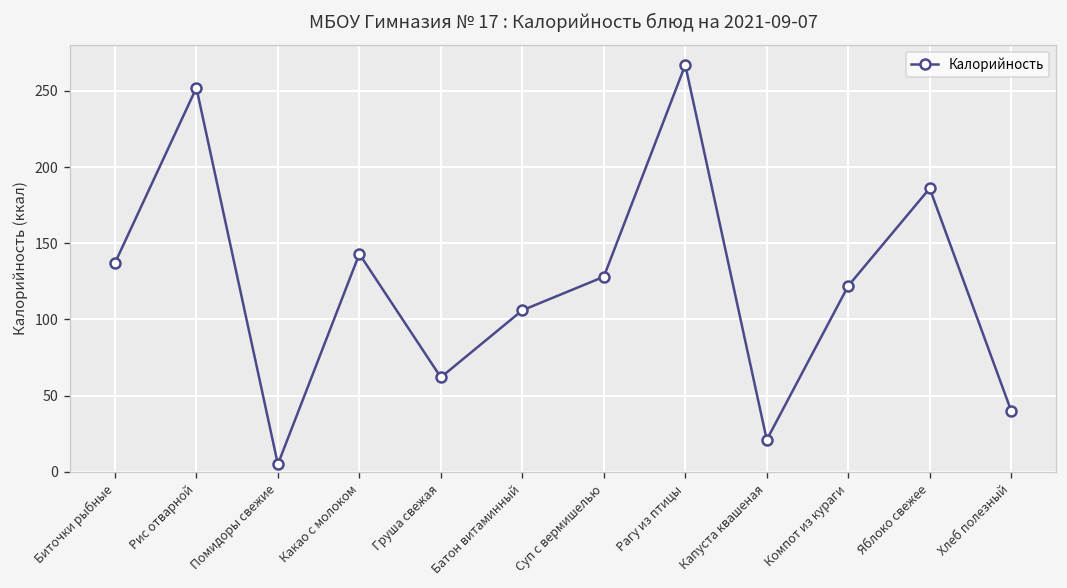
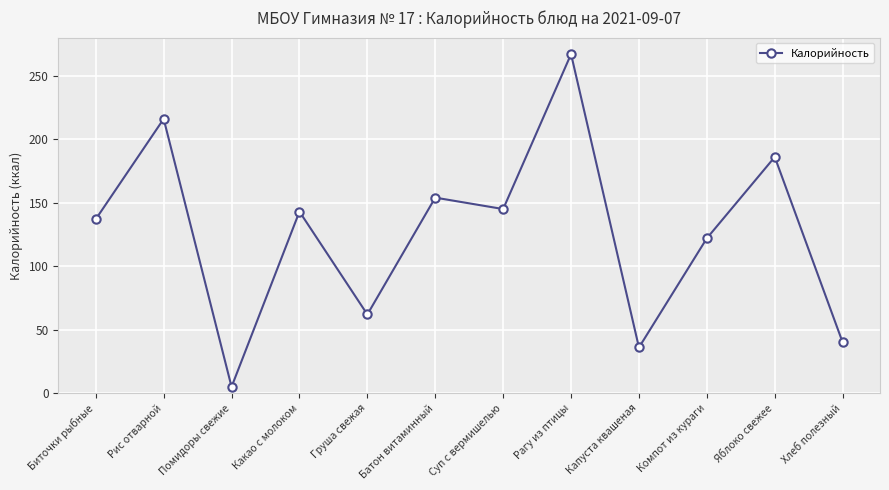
  {
    "Биточки рыбные": 137,
-   "Рис отварной": 252,
+   "Рис отварной": 216,
    "Помидоры свежие": 5,
    "Какао с молоком": 143,
    "Груша свежая": 62,
-   "Батон витаминный": 106,
-   "Суп с вермишелью": 128,
+   "Батон витаминный": 154,
+   "Суп с вермишелью": 145,
    "Рагу из птицы": 267,
-   "Капуста квашеная": 21,
+   "Капуста квашеная": 36,
    "Компот из кураги": 122,
    "Яблоко свежее": 186,
    "Хлеб полезный": 40
  }
